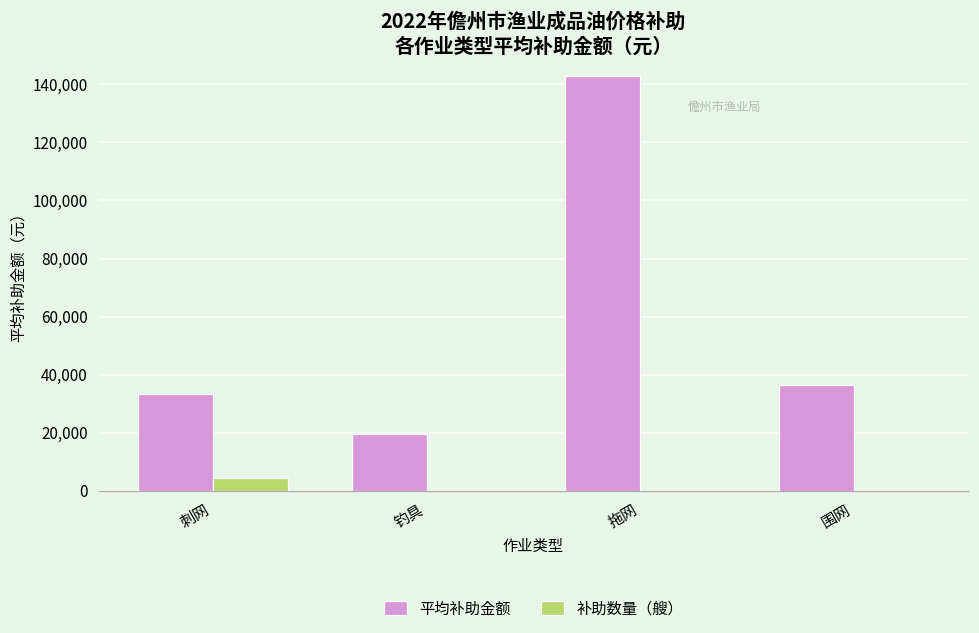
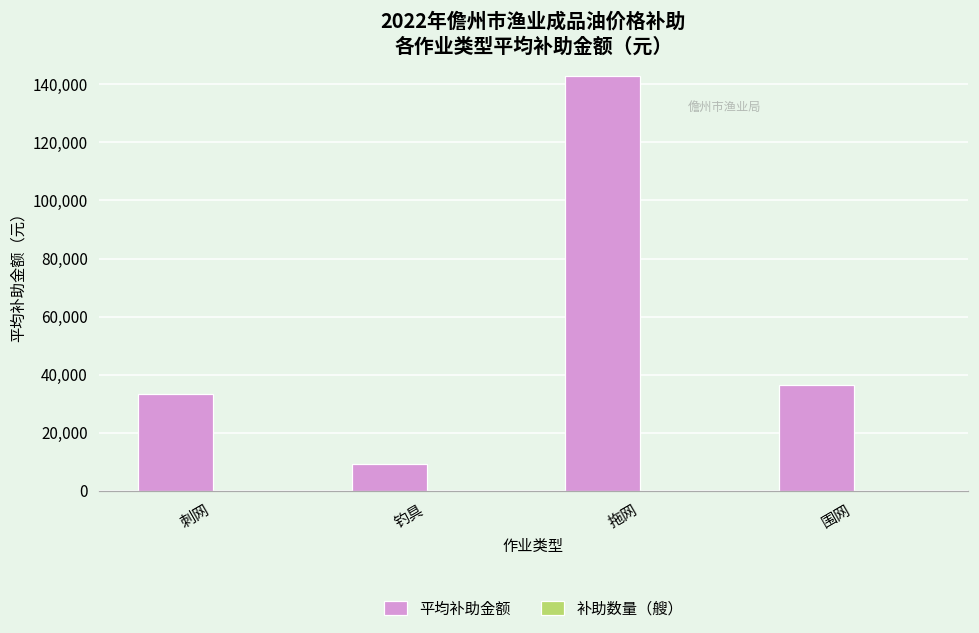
  {
    "平均补助金额": {
      "刺网": "33,000",
-     "钓具": "20,000",
+     "钓具": "9,000",
      "拖网": "143,000",
      "围网": "36,000"
    },
    "补助数量（艘）": {
-     "刺网": "4,000"
+     "刺网": "0"
    }
  }
